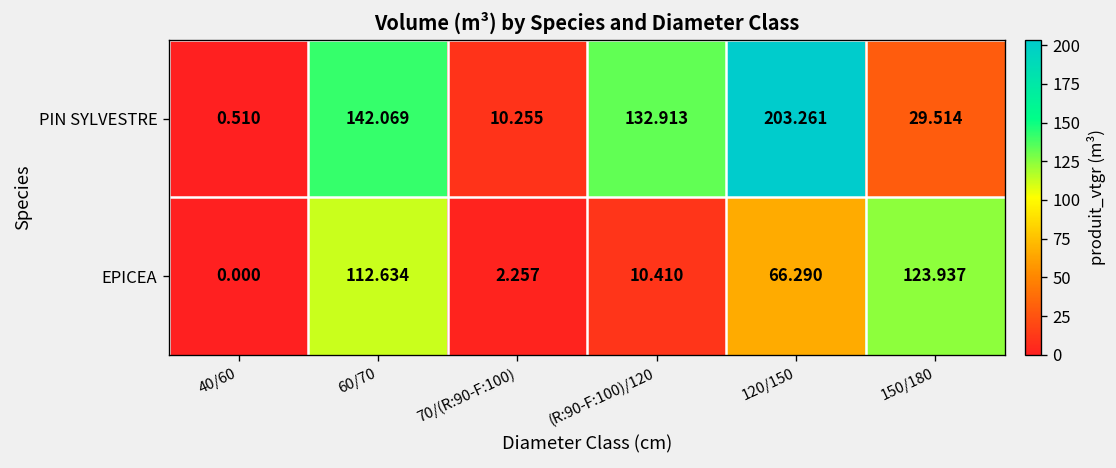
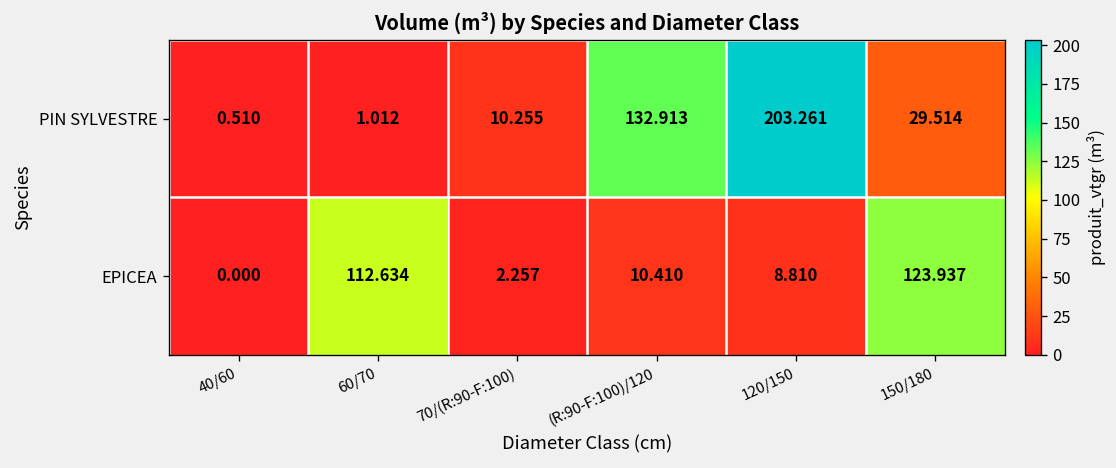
  {
    "PIN SYLVESTRE": {
      "40/60": 0.510,
-     "60/70": 142.069,
+     "60/70": 1.012,
      "70/(R:90-F:100)": 10.255,
      "(R:90-F:100)/120": 132.913,
      "120/150": 203.261,
      "150/180": 29.514
    },
    "EPICEA": {
      "40/60": 0.000,
      "60/70": 112.634,
      "70/(R:90-F:100)": 2.257,
      "(R:90-F:100)/120": 10.410,
-     "120/150": 66.290,
+     "120/150": 8.810,
      "150/180": 123.937
    }
  }
